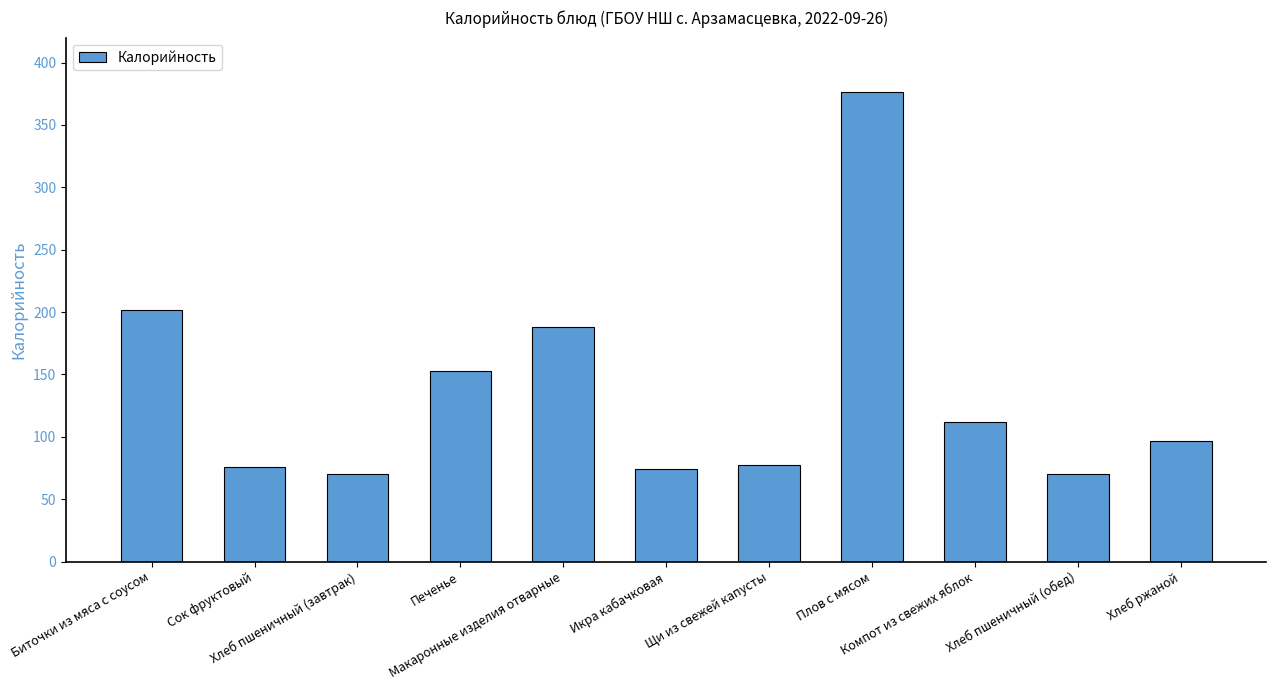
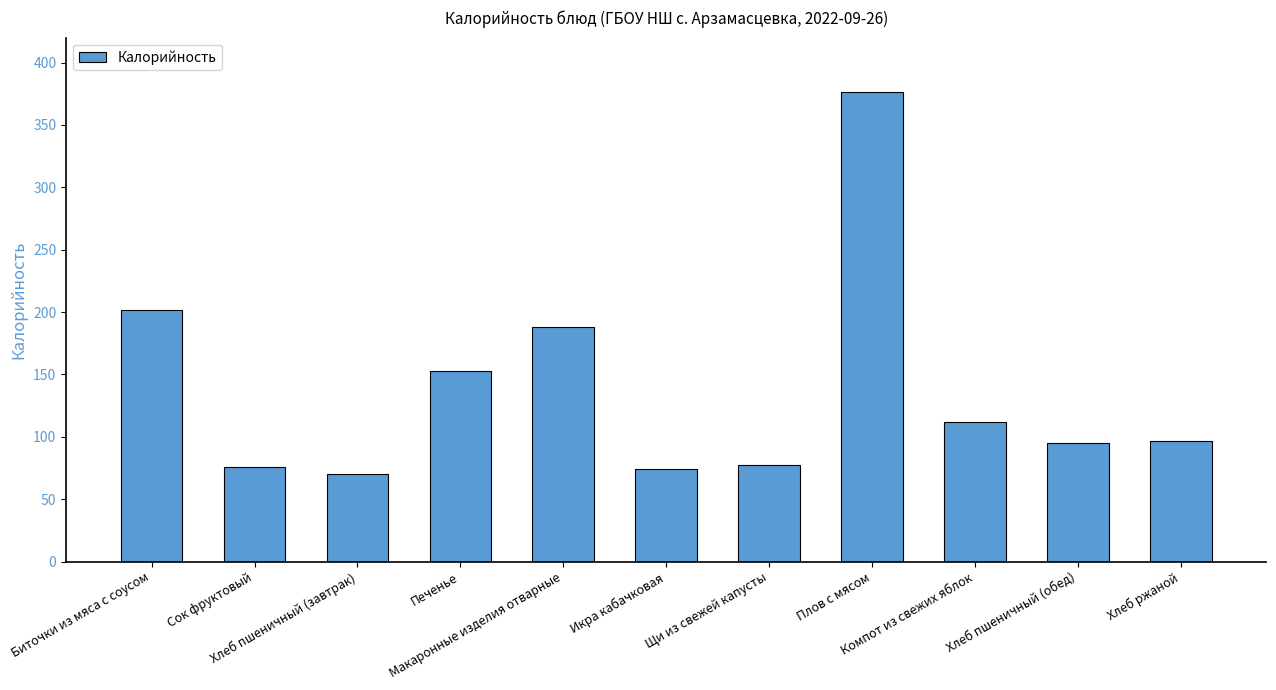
  {
    "Биточки из мяса с соусом": 202,
    "Сок фруктовый": 76,
    "Хлеб пшеничный (завтрак)": 70,
    "Печенье": 153,
    "Макаронные изделия отварные": 188,
    "Икра кабачковая": 74,
    "Щи из свежей капусты": 77,
    "Плов с мясом": 376,
    "Компот из свежих яблок": 112,
-   "Хлеб пшеничный (обед)": 70,
+   "Хлеб пшеничный (обед)": 95,
    "Хлеб ржаной": 97
  }
